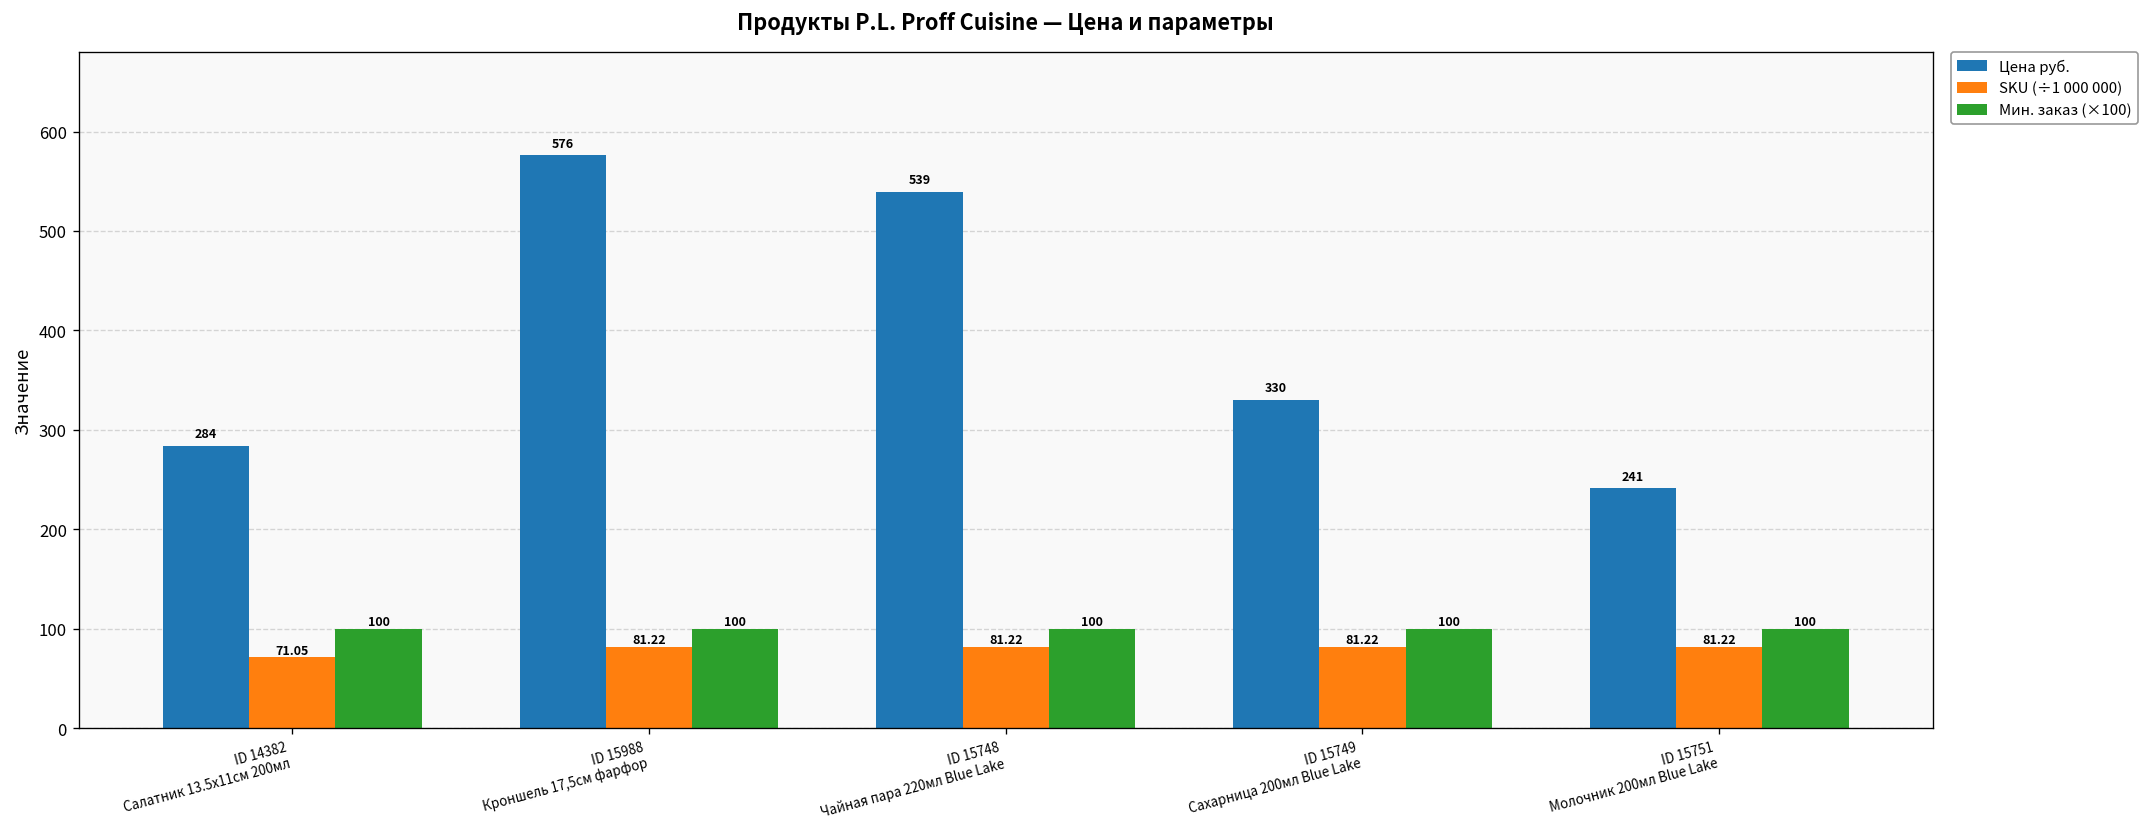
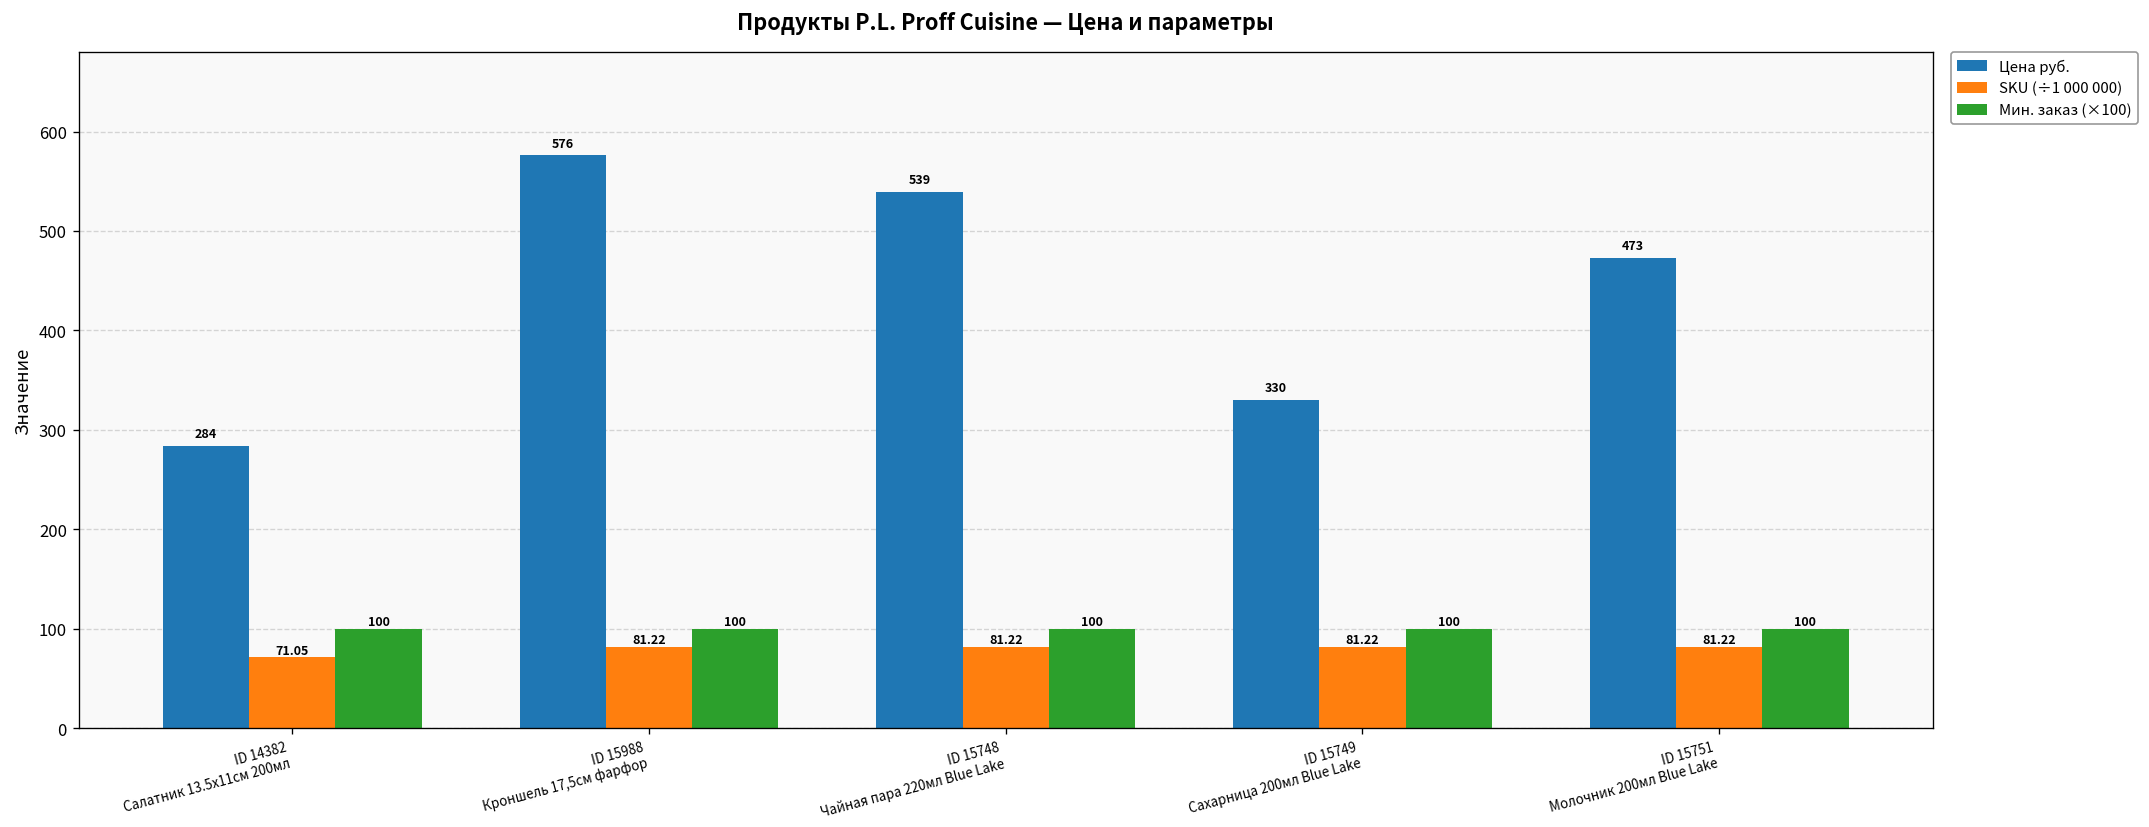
  {
    "Цена руб.": {
      "ID 14382 Салатник 13.5х11см 200мл": 284,
      "ID 15988 Кроншель 17,5см фарфор": 576,
      "ID 15748 Чайная пара 220мл Blue Lake": 539,
      "ID 15749 Сахарница 200мл Blue Lake": 330,
-     "ID 15751 Молочник 200мл Blue Lake": 241
+     "ID 15751 Молочник 200мл Blue Lake": 473
    },
    "SKU (÷1 000 000)": {
      "ID 14382 Салатник 13.5х11см 200мл": 71.05,
      "ID 15988 Кроншель 17,5см фарфор": 81.22,
      "ID 15748 Чайная пара 220мл Blue Lake": 81.22,
      "ID 15749 Сахарница 200мл Blue Lake": 81.22,
      "ID 15751 Молочник 200мл Blue Lake": 81.22
    },
    "Мин. заказ (×100)": {
      "ID 14382 Салатник 13.5х11см 200мл": 100,
      "ID 15988 Кроншель 17,5см фарфор": 100,
      "ID 15748 Чайная пара 220мл Blue Lake": 100,
      "ID 15749 Сахарница 200мл Blue Lake": 100,
      "ID 15751 Молочник 200мл Blue Lake": 100
    }
  }
